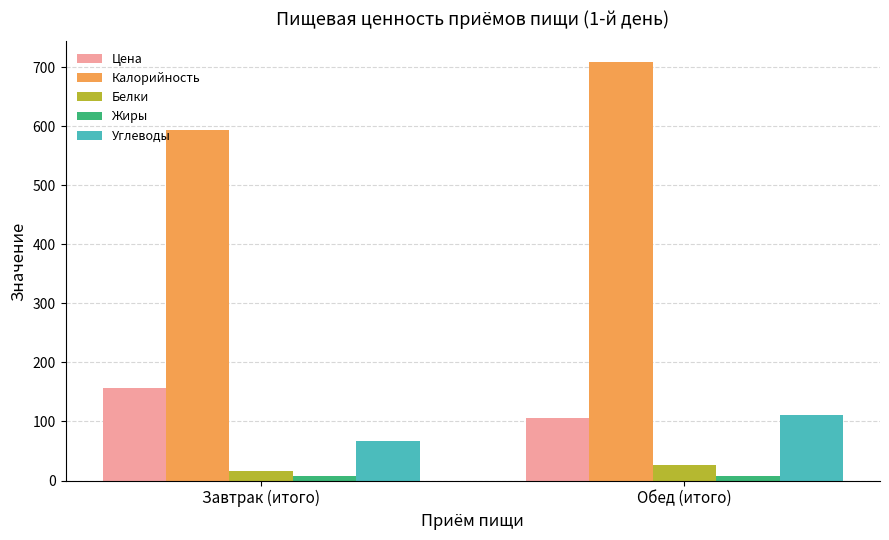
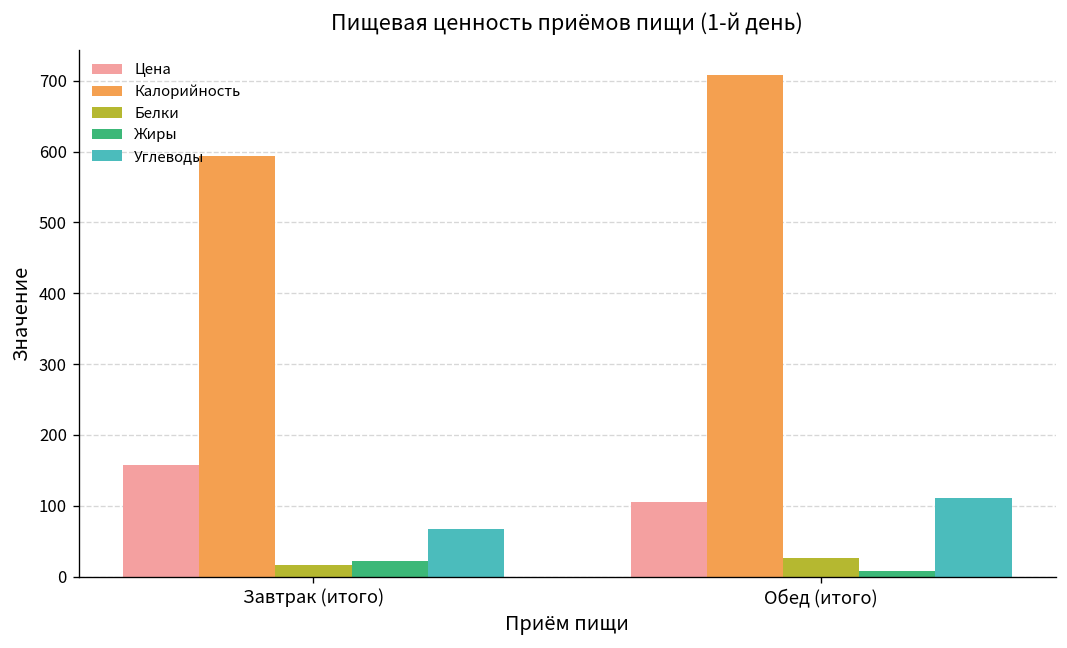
  {
    "Цена": {
      "Завтрак (итого)": 160,
      "Обед (итого)": 110
    },
    "Калорийность": {
      "Завтрак (итого)": 590,
      "Обед (итого)": 710
    },
    "Белки": {
      "Завтрак (итого)": 20,
      "Обед (итого)": 30
    },
    "Жиры": {
-     "Завтрак (итого)": 10,
+     "Завтрак (итого)": 20,
      "Обед (итого)": 10
    },
    "Углеводы": {
      "Завтрак (итого)": 70,
      "Обед (итого)": 110
    }
  }
